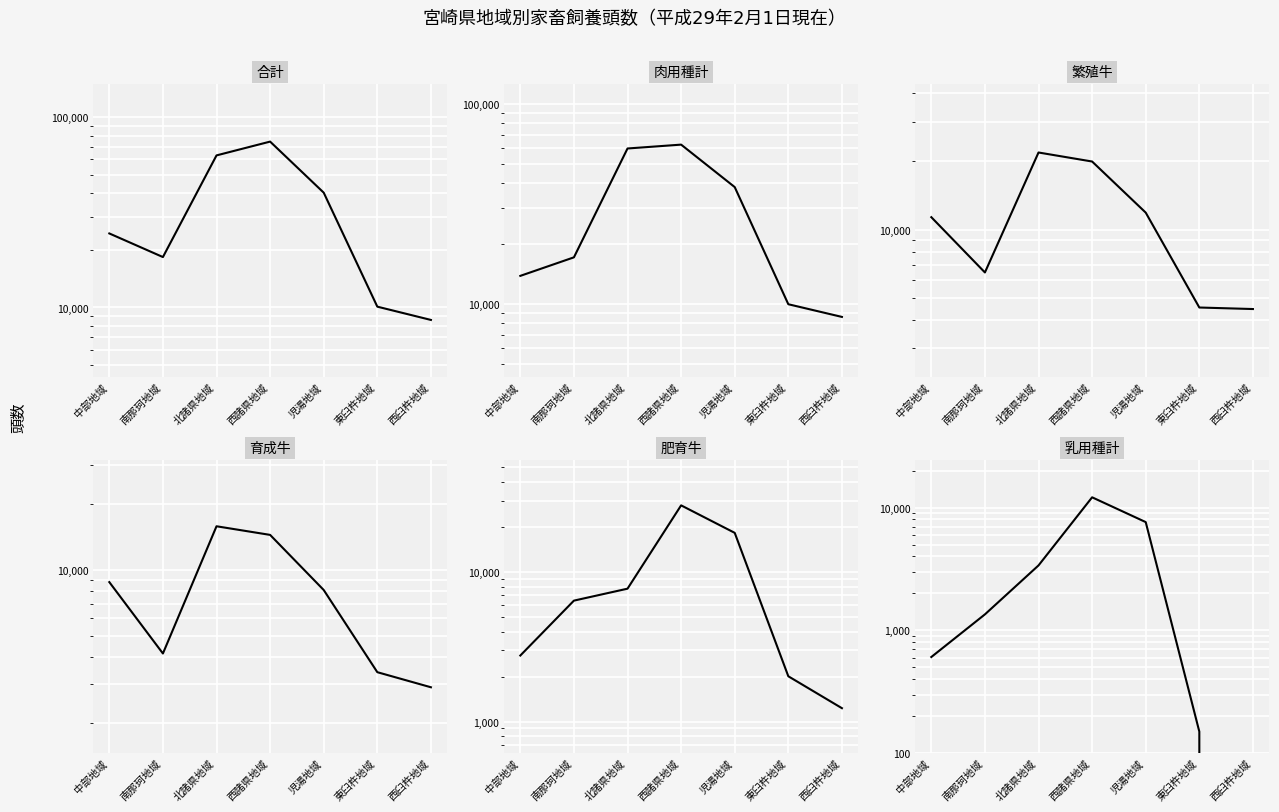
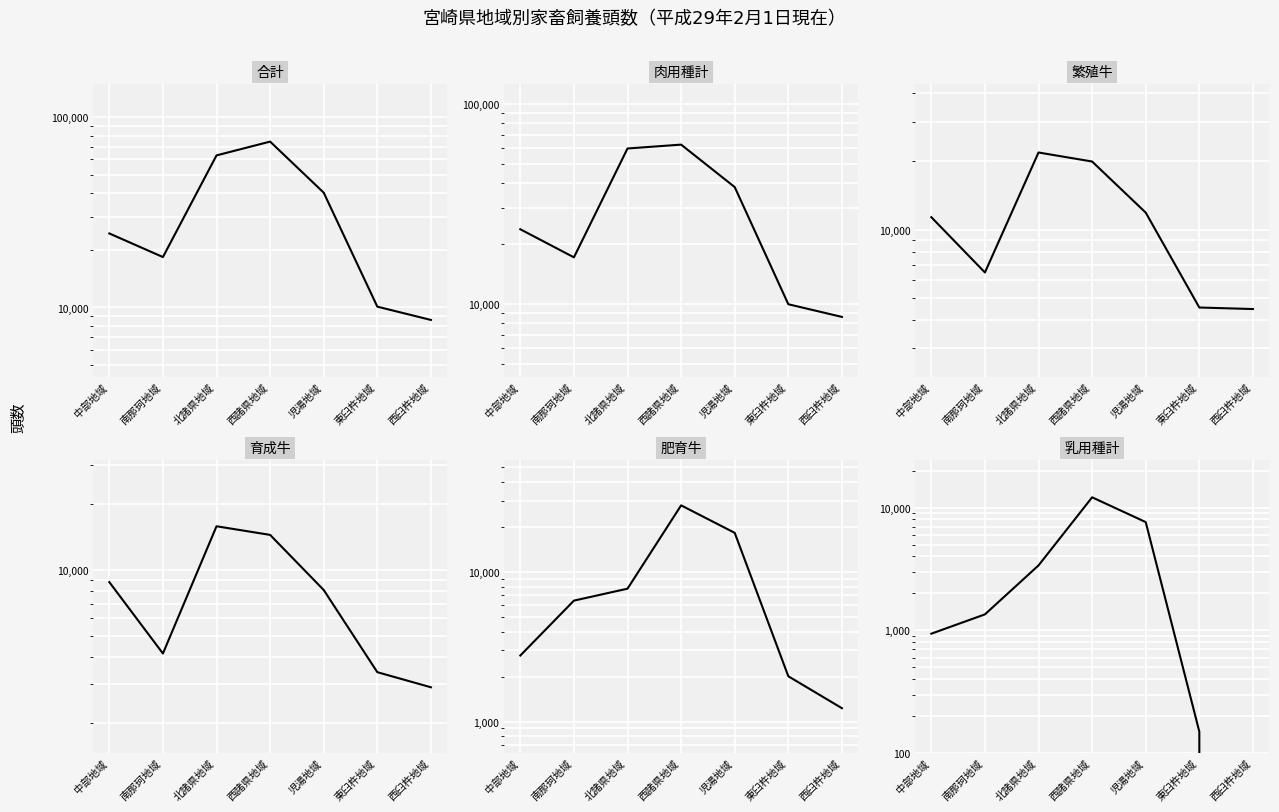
  {
    "合計": {
      "中部地域": "25,000",
      "南那珂地域": "18,000",
      "北諸県地域": "63,000",
      "西諸県地域": "74,000",
      "児湯地域": "40,000",
      "東臼杵地域": "10,000",
      "西臼杵地域": "9,000"
    },
    "肉用種計": {
-     "中部地域": "14,000",
+     "中部地域": "24,000",
      "南那珂地域": "17,000",
      "北諸県地域": "60,000",
      "西諸県地域": "62,000",
      "児湯地域": "38,000",
      "東臼杵地域": "10,000",
      "西臼杵地域": "8,600"
    },
    "肥育牛": {
      "中部地域": "2,800",
      "南那珂地域": "6,400",
      "北諸県地域": "8,000",
      "西諸県地域": "28,000",
      "児湯地域": "18,000",
      "東臼杵地域": "2,000",
      "西臼杵地域": "1,200"
    },
    "乳用種計": {
-     "中部地域": "600",
+     "中部地域": "900",
      "南那珂地域": "1,400",
      "北諸県地域": "3,400",
      "西諸県地域": "12,000",
      "児湯地域": "8,000",
      "東臼杵地域": "150"
    }
  }
